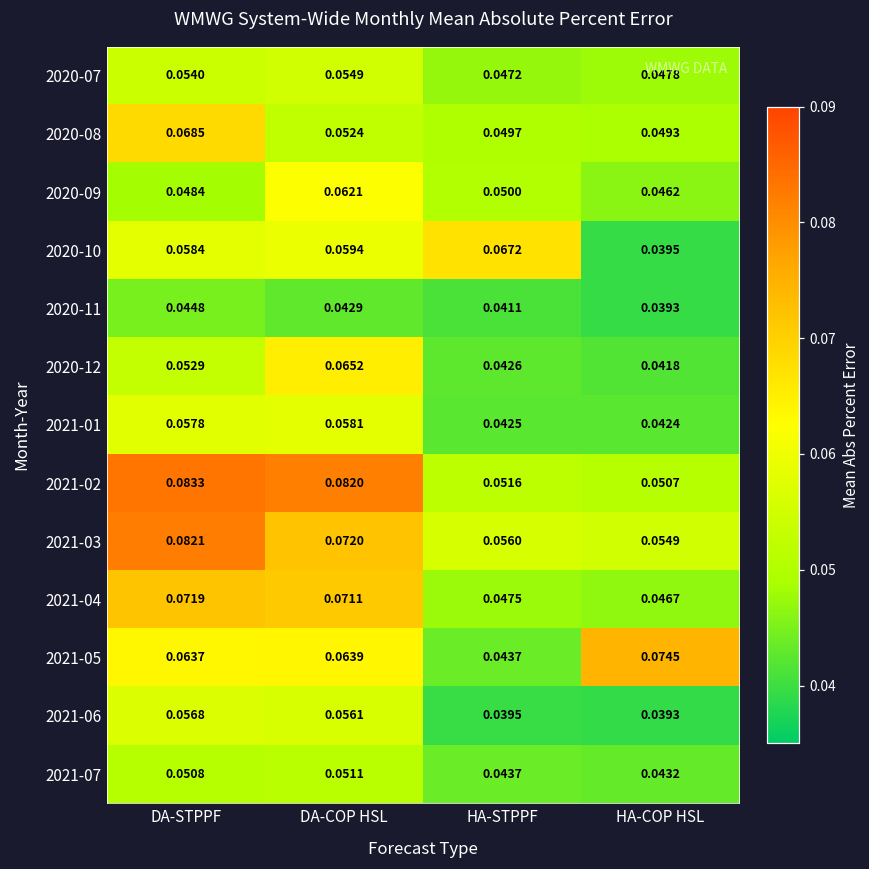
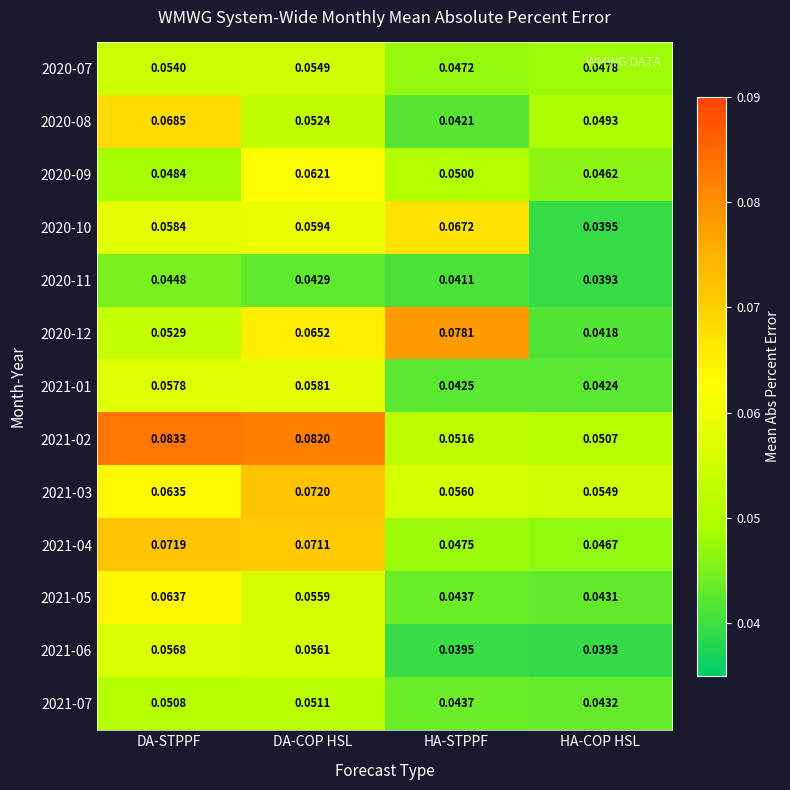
  {
    "2020-07": {
      "DA-STPPF": 0.0540,
      "DA-COP HSL": 0.0549,
      "HA-STPPF": 0.0472
    },
    "2020-08": {
      "DA-STPPF": 0.0685,
      "DA-COP HSL": 0.0524,
-     "HA-STPPF": 0.0497,
+     "HA-STPPF": 0.0421,
      "HA-COP HSL": 0.0493
    },
    "2020-09": {
      "DA-STPPF": 0.0484,
      "DA-COP HSL": 0.0621,
      "HA-STPPF": 0.0500,
      "HA-COP HSL": 0.0462
    },
    "2020-10": {
      "DA-STPPF": 0.0584,
      "DA-COP HSL": 0.0594,
      "HA-STPPF": 0.0672,
      "HA-COP HSL": 0.0395
    },
    "2020-11": {
      "DA-STPPF": 0.0448,
      "DA-COP HSL": 0.0429,
      "HA-STPPF": 0.0411,
      "HA-COP HSL": 0.0393
    },
    "2020-12": {
      "DA-STPPF": 0.0529,
      "DA-COP HSL": 0.0652,
-     "HA-STPPF": 0.0426,
+     "HA-STPPF": 0.0781,
      "HA-COP HSL": 0.0418
    },
    "2021-01": {
      "DA-STPPF": 0.0578,
      "DA-COP HSL": 0.0581,
      "HA-STPPF": 0.0425,
      "HA-COP HSL": 0.0424
    },
    "2021-02": {
      "DA-STPPF": 0.0833,
      "DA-COP HSL": 0.0820,
      "HA-STPPF": 0.0516,
      "HA-COP HSL": 0.0507
    },
    "2021-03": {
-     "DA-STPPF": 0.0821,
+     "DA-STPPF": 0.0635,
      "DA-COP HSL": 0.0720,
      "HA-STPPF": 0.0560,
      "HA-COP HSL": 0.0549
    },
    "2021-04": {
      "DA-STPPF": 0.0719,
      "DA-COP HSL": 0.0711,
      "HA-STPPF": 0.0475,
      "HA-COP HSL": 0.0467
    },
    "2021-05": {
      "DA-STPPF": 0.0637,
-     "DA-COP HSL": 0.0639,
+     "DA-COP HSL": 0.0559,
      "HA-STPPF": 0.0437,
-     "HA-COP HSL": 0.0745
+     "HA-COP HSL": 0.0431
    },
    "2021-06": {
      "DA-STPPF": 0.0568,
      "DA-COP HSL": 0.0561,
      "HA-STPPF": 0.0395,
      "HA-COP HSL": 0.0393
    },
    "2021-07": {
      "DA-STPPF": 0.0508,
      "DA-COP HSL": 0.0511,
      "HA-STPPF": 0.0437,
      "HA-COP HSL": 0.0432
    }
  }
